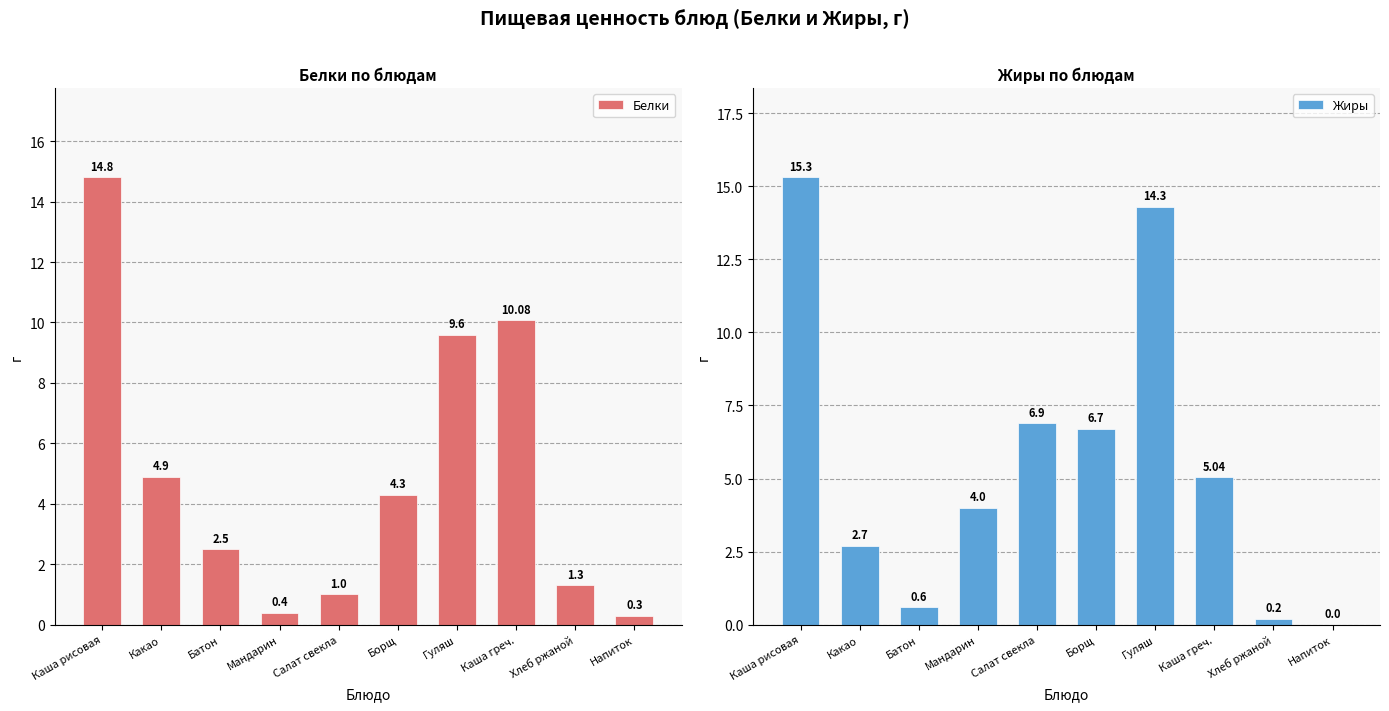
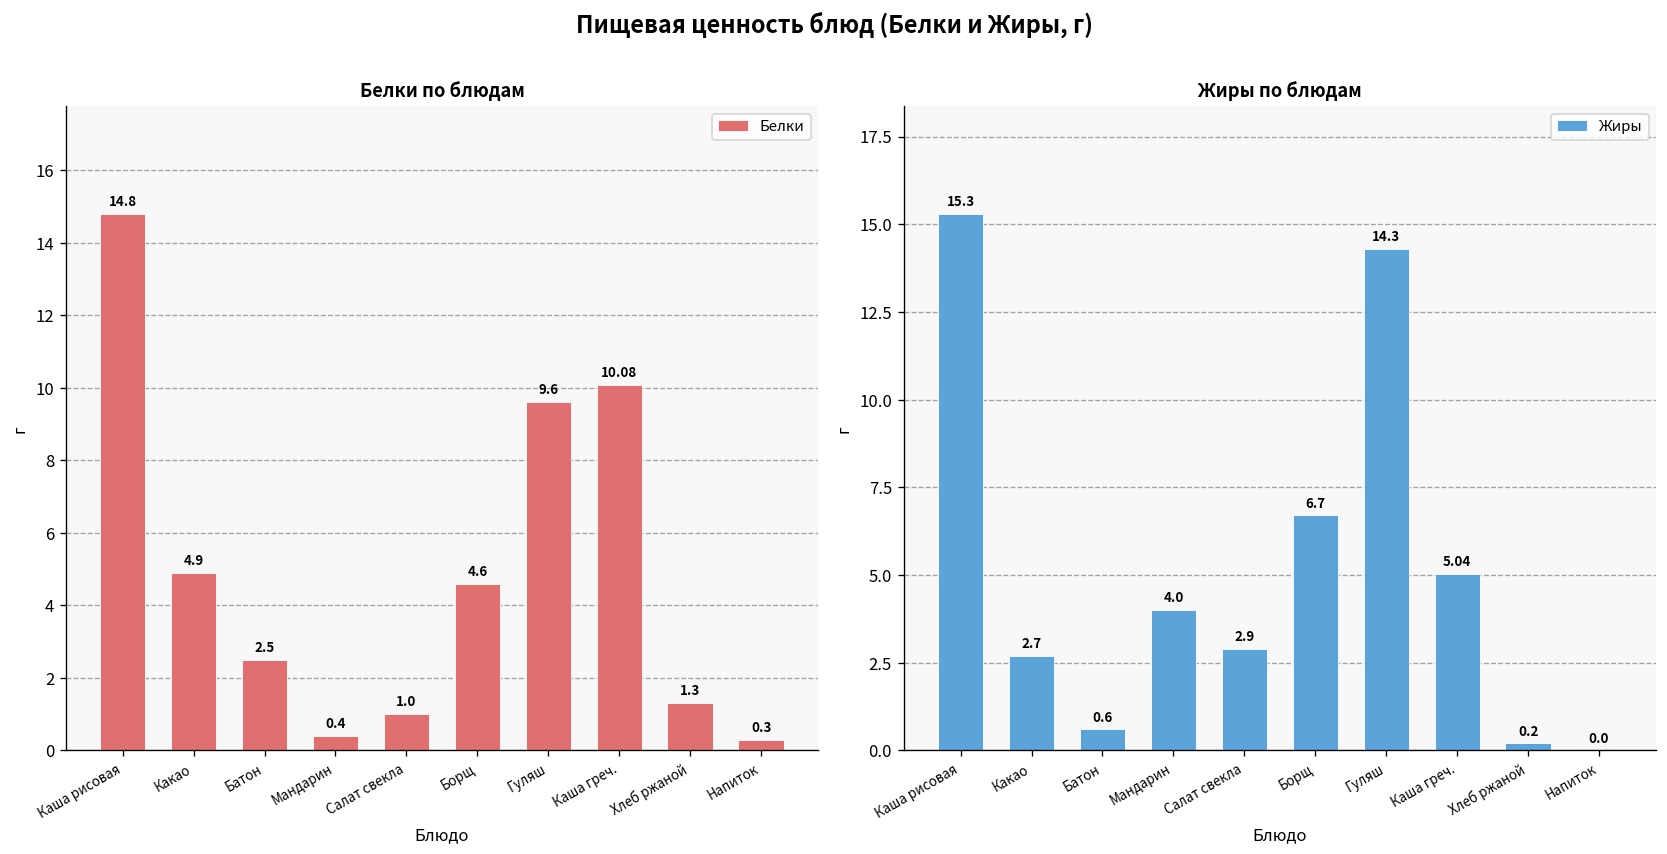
  {
    "Белки по блюдам": {
      "Каша рисовая": 14.8,
      "Какао": 4.9,
      "Батон": 2.5,
      "Мандарин": 0.4,
      "Салат свекла": 1.0,
-     "Борщ": 4.3,
+     "Борщ": 4.6,
      "Гуляш": 9.6,
      "Каша греч.": 10.08,
      "Хлеб ржаной": 1.3,
      "Напиток": 0.3
    },
    "Жиры по блюдам": {
      "Каша рисовая": 15.3,
      "Какао": 2.7,
      "Батон": 0.6,
      "Мандарин": 4.0,
-     "Салат свекла": 6.9,
+     "Салат свекла": 2.9,
      "Борщ": 6.7,
      "Гуляш": 14.3,
      "Каша греч.": 5.04,
      "Хлеб ржаной": 0.2,
      "Напиток": 0.0
    }
  }
